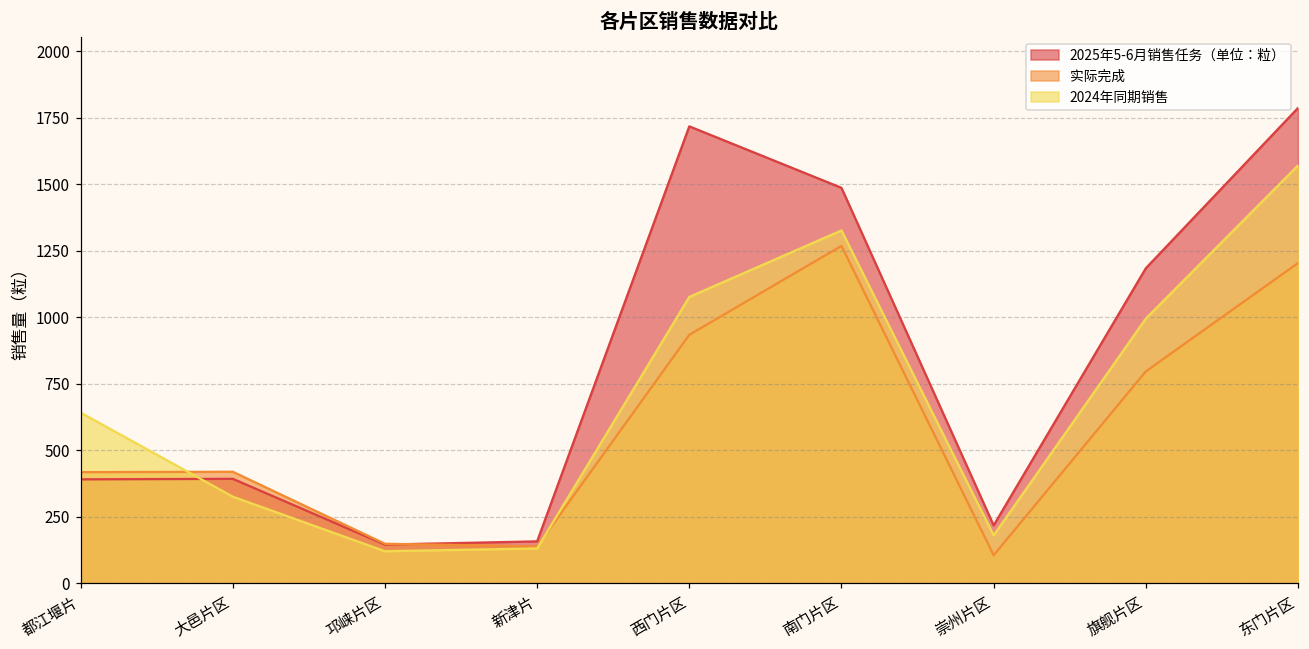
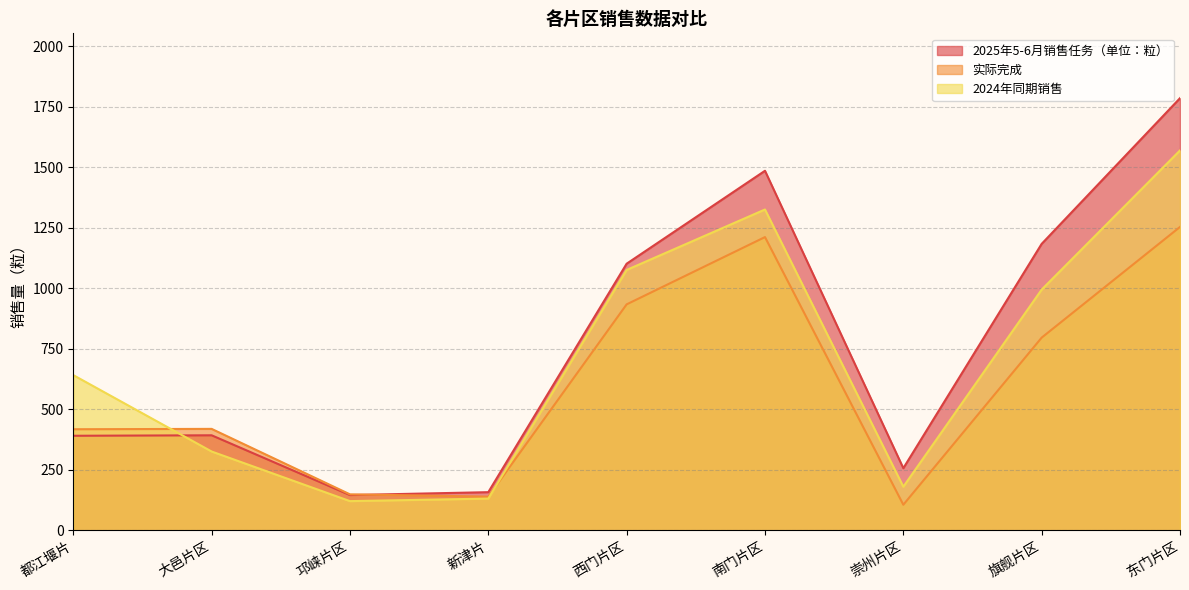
  {
    "2025年5-6月销售任务（单位：粒）": {
      "都江堰片": 390,
      "大邑片区": 390,
      "新津片": 160,
-     "西门片区": 1720,
+     "西门片区": 1100,
      "南门片区": 1490,
-     "崇州片区": 220,
+     "崇州片区": 260,
      "旗舰片区": 1180,
      "东门片区": 1790
    },
    "实际完成": {
      "都江堰片": 420,
      "大邑片区": 420,
      "西门片区": 930,
-     "南门片区": 1270,
+     "南门片区": 1210,
      "崇州片区": 110,
      "旗舰片区": 800,
-     "东门片区": 1200
+     "东门片区": 1250
    },
    "2024年同期销售": {
      "都江堰片": 640,
      "大邑片区": 330,
      "邛崃片区": 120,
      "西门片区": 1080,
      "南门片区": 1330,
      "崇州片区": 180,
      "旗舰片区": 1000,
      "东门片区": 1570
    }
  }
